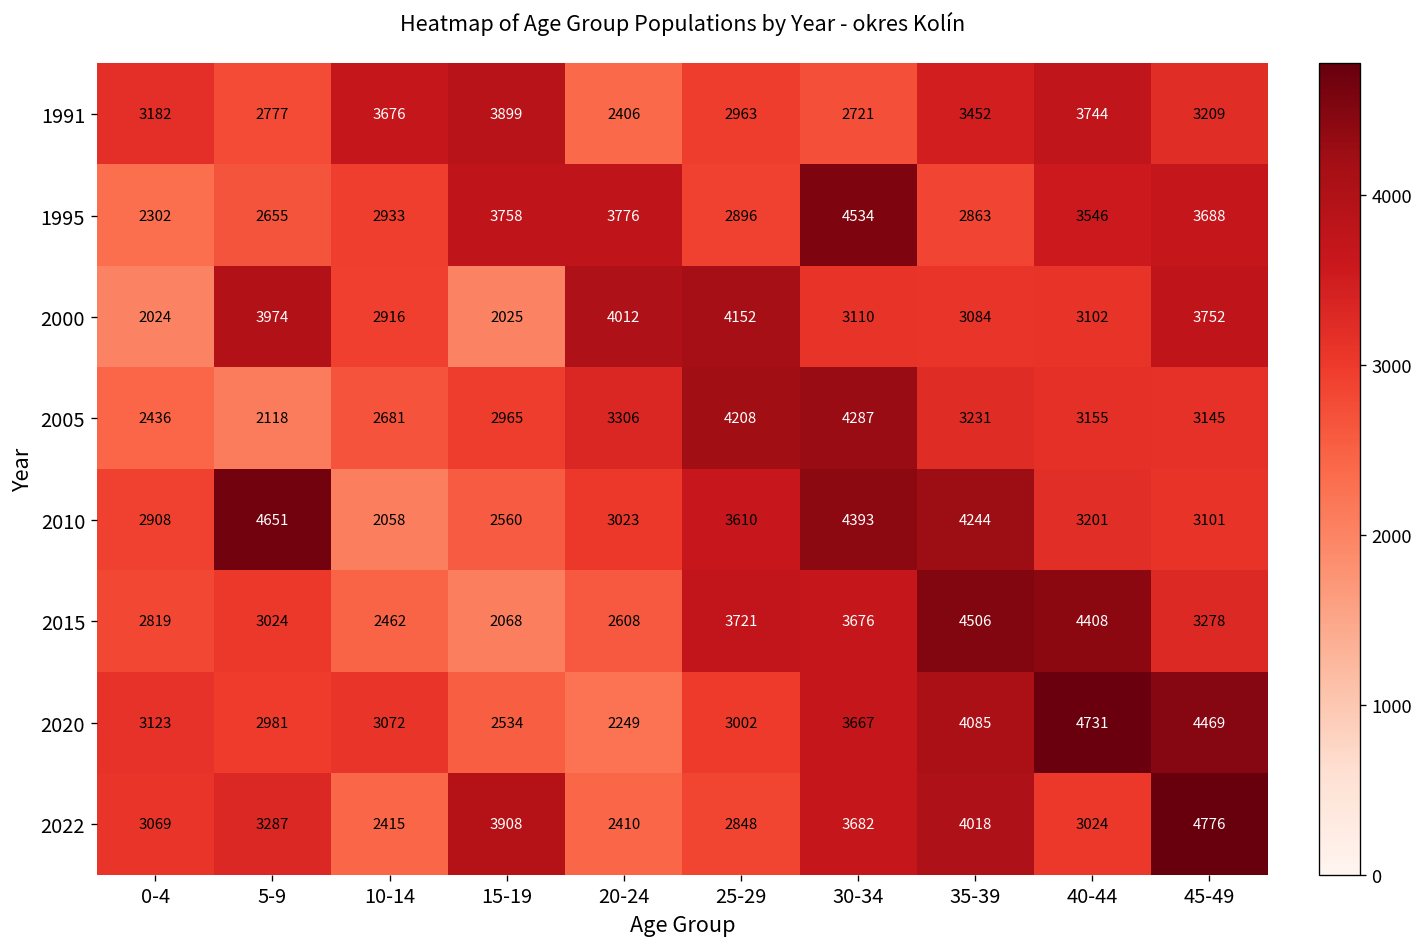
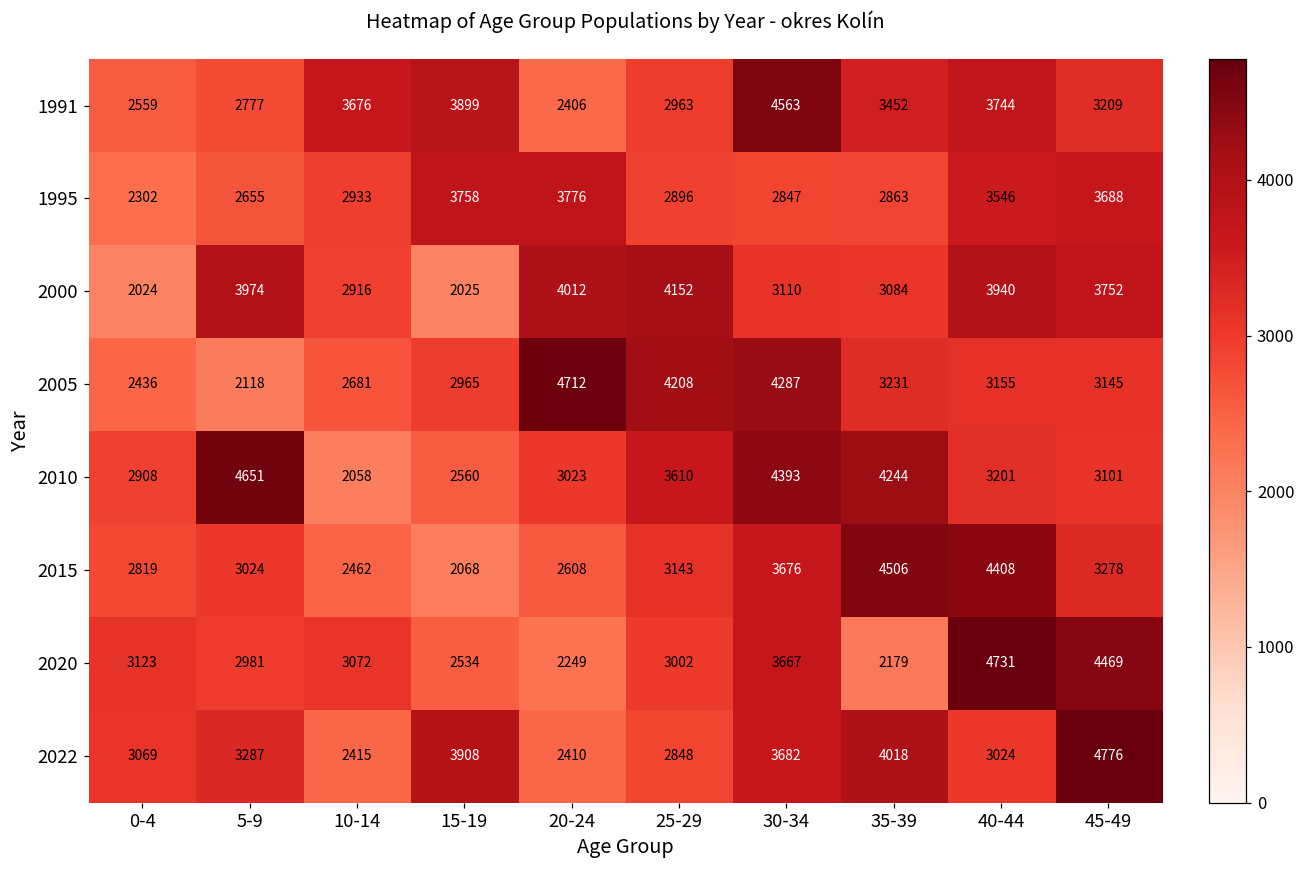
  {
    "1991": {
-     "0-4": 3182,
+     "0-4": 2559,
      "5-9": 2777,
      "10-14": 3676,
      "15-19": 3899,
      "20-24": 2406,
      "25-29": 2963,
-     "30-34": 2721,
+     "30-34": 4563,
      "35-39": 3452,
      "40-44": 3744,
      "45-49": 3209
    },
    "1995": {
      "0-4": 2302,
      "5-9": 2655,
      "10-14": 2933,
      "15-19": 3758,
      "20-24": 3776,
      "25-29": 2896,
-     "30-34": 4534,
+     "30-34": 2847,
      "35-39": 2863,
      "40-44": 3546,
      "45-49": 3688
    },
    "2000": {
      "0-4": 2024,
      "5-9": 3974,
      "10-14": 2916,
      "15-19": 2025,
      "20-24": 4012,
      "25-29": 4152,
      "30-34": 3110,
      "35-39": 3084,
-     "40-44": 3102,
+     "40-44": 3940,
      "45-49": 3752
    },
    "2005": {
      "0-4": 2436,
      "5-9": 2118,
      "10-14": 2681,
      "15-19": 2965,
-     "20-24": 3306,
+     "20-24": 4712,
      "25-29": 4208,
      "30-34": 4287,
      "35-39": 3231,
      "40-44": 3155,
      "45-49": 3145
    },
    "2010": {
      "0-4": 2908,
      "5-9": 4651,
      "10-14": 2058,
      "15-19": 2560,
      "20-24": 3023,
      "25-29": 3610,
      "30-34": 4393,
      "35-39": 4244,
      "40-44": 3201,
      "45-49": 3101
    },
    "2015": {
      "0-4": 2819,
      "5-9": 3024,
      "10-14": 2462,
      "15-19": 2068,
      "20-24": 2608,
-     "25-29": 3721,
+     "25-29": 3143,
      "30-34": 3676,
      "35-39": 4506,
      "40-44": 4408,
      "45-49": 3278
    },
    "2020": {
      "0-4": 3123,
      "5-9": 2981,
      "10-14": 3072,
      "15-19": 2534,
      "20-24": 2249,
      "25-29": 3002,
      "30-34": 3667,
-     "35-39": 4085,
+     "35-39": 2179,
      "40-44": 4731,
      "45-49": 4469
    },
    "2022": {
      "0-4": 3069,
      "5-9": 3287,
      "10-14": 2415,
      "15-19": 3908,
      "20-24": 2410,
      "25-29": 2848,
      "30-34": 3682,
      "35-39": 4018,
      "40-44": 3024,
      "45-49": 4776
    }
  }
